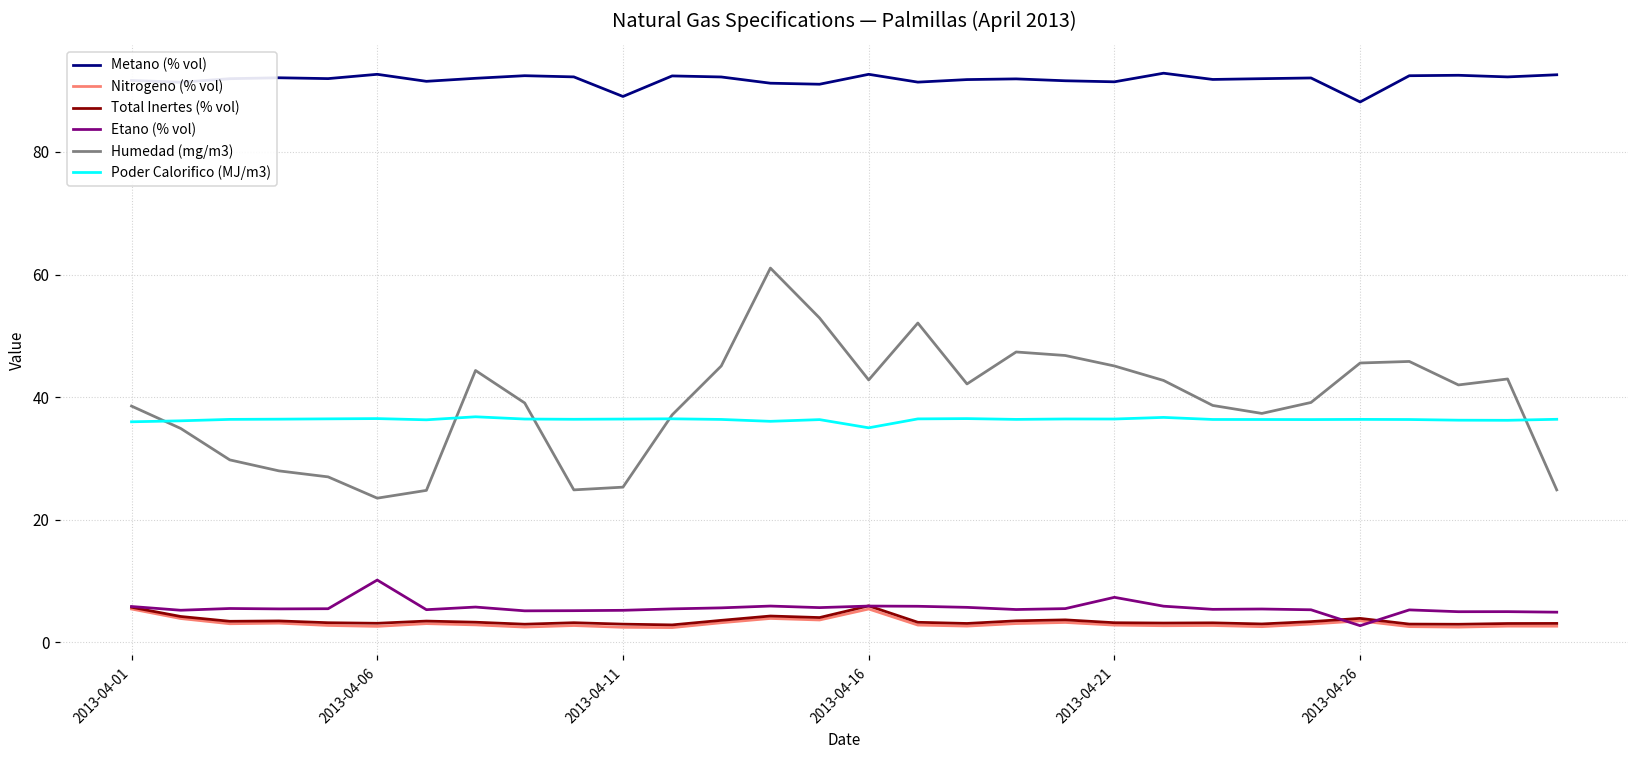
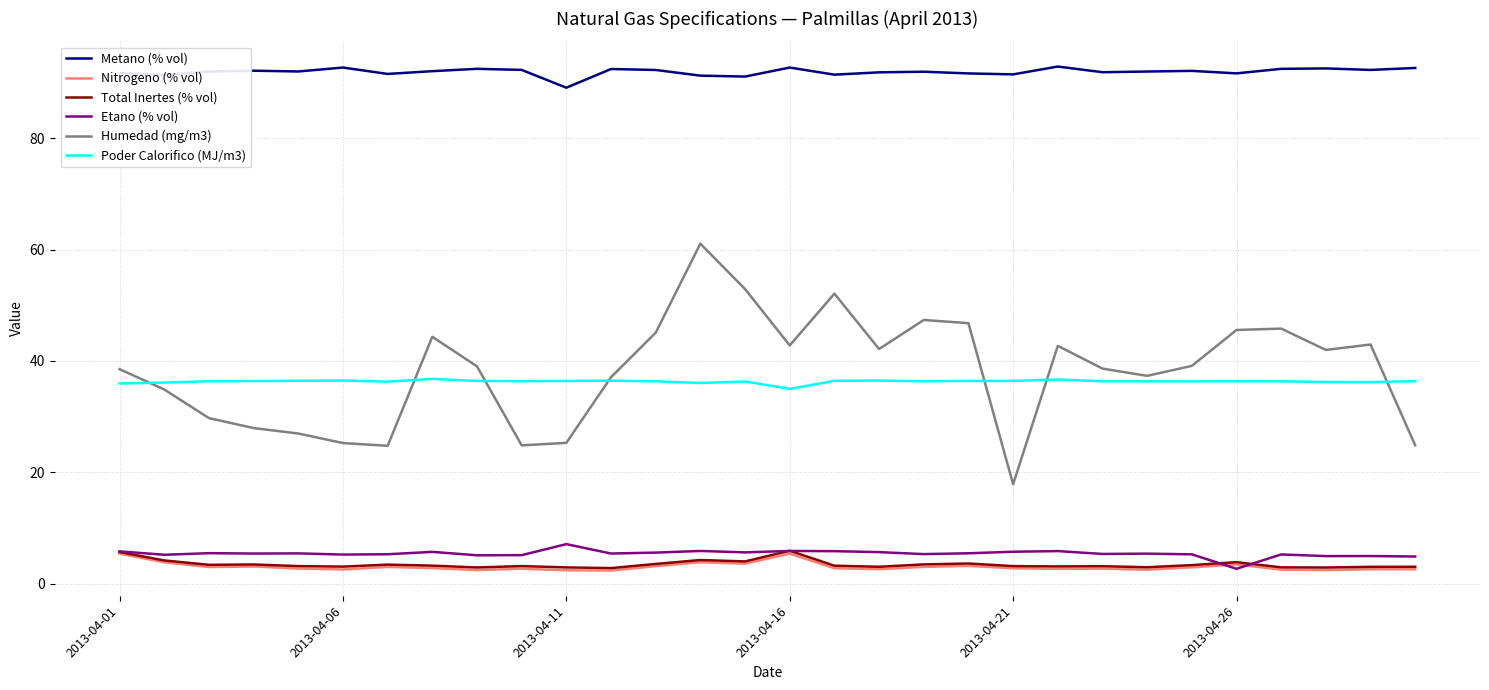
  {
    "Metano (% vol)": {
      "2013-04-06": 93,
      "2013-04-11": 89,
      "2013-04-16": 93,
      "2013-04-21": 91,
-     "2013-04-26": 88
+     "2013-04-26": 92
    },
    "Nitrogeno (% vol)": {
      "2013-04-06": 3,
      "2013-04-11": 2,
      "2013-04-16": 5
    },
    "Total Inertes (% vol)": {
      "2013-04-06": 3,
      "2013-04-11": 3
    },
    "Etano (% vol)": {
-     "2013-04-06": 10,
-     "2013-04-11": 5,
-     "2013-04-21": 7,
+     "2013-04-06": 5,
+     "2013-04-11": 7,
+     "2013-04-21": 6,
      "2013-04-26": 3
    },
    "Humedad (mg/m3)": {
      "2013-04-01": 39,
-     "2013-04-06": 24,
+     "2013-04-06": 25,
      "2013-04-11": 25,
      "2013-04-16": 43,
-     "2013-04-21": 45,
+     "2013-04-21": 18,
      "2013-04-26": 46
    },
    "Poder Calorifico (MJ/m3)": {
      "2013-04-01": 36,
      "2013-04-06": 36,
      "2013-04-11": 36,
      "2013-04-16": 35,
      "2013-04-21": 36,
      "2013-04-26": 36
    }
  }
